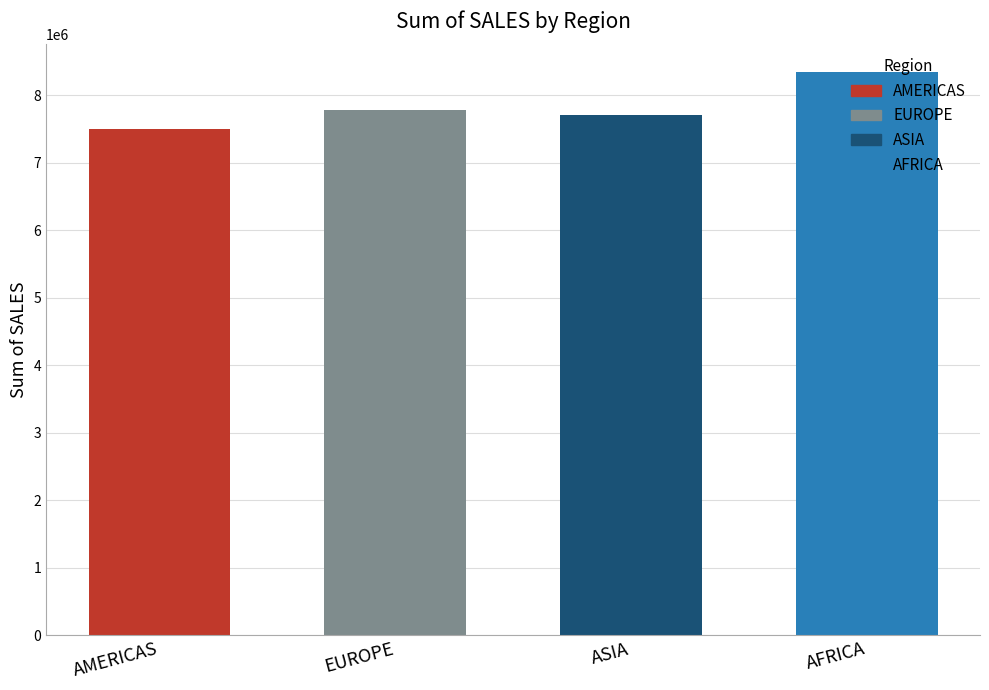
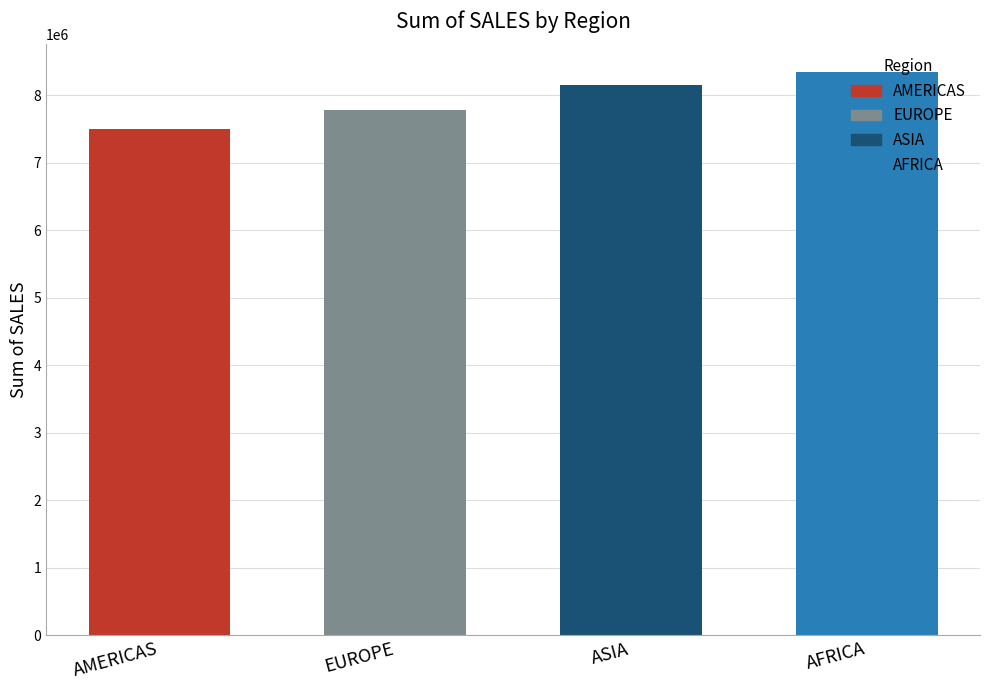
  {
    "AMERICAS": 7500000,
    "EUROPE": 7800000,
-   "ASIA": 7700000,
+   "ASIA": 8200000,
    "AFRICA": 8300000
  }
